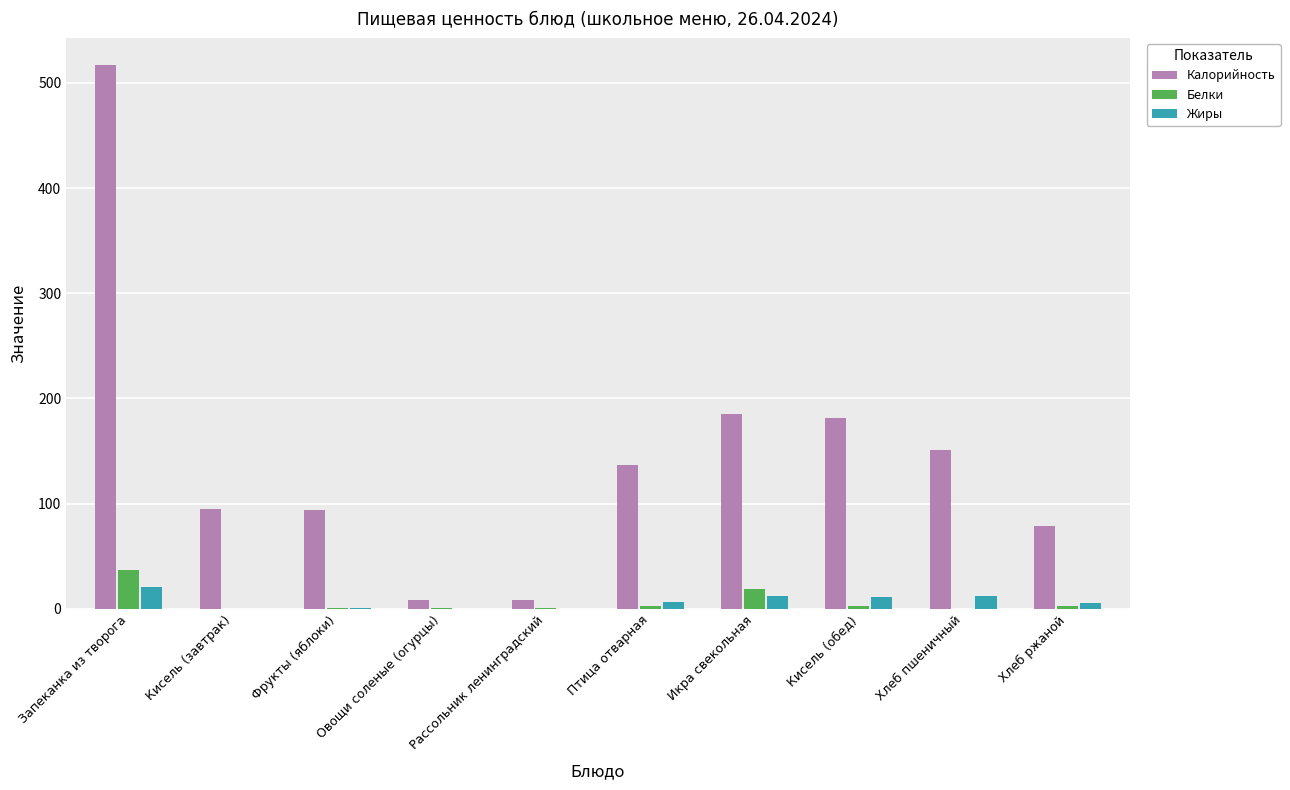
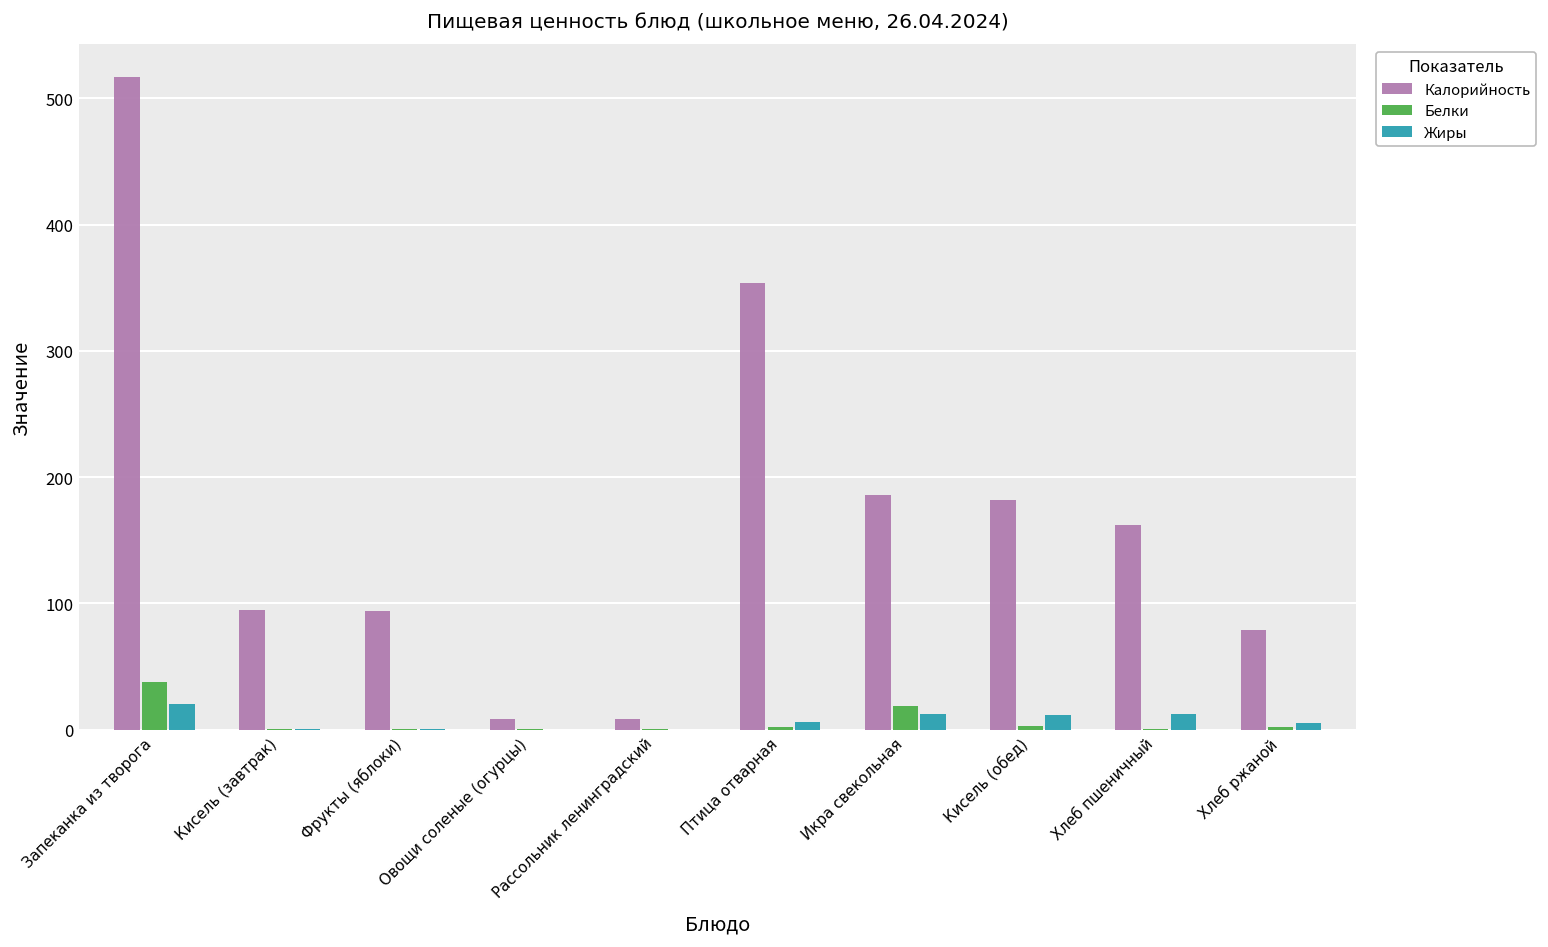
  {
    "Калорийность": {
      "Запеканка из творога": 517,
      "Кисель (завтрак)": 95,
      "Фрукты (яблоки)": 94,
      "Овощи соленые (огурцы)": 8,
      "Рассольник ленинградский": 8,
-     "Птица отварная": 137,
+     "Птица отварная": 354,
      "Икра свекольная": 186,
      "Кисель (обед)": 182,
-     "Хлеб пшеничный": 151,
+     "Хлеб пшеничный": 162,
      "Хлеб ржаной": 79
    },
    "Белки": {
      "Запеканка из творога": 37,
      "Птица отварная": 2,
      "Икра свекольная": 19,
      "Кисель (обед)": 3
    },
    "Жиры": {
      "Запеканка из творога": 21,
      "Птица отварная": 6,
      "Икра свекольная": 12,
      "Кисель (обед)": 11,
      "Хлеб пшеничный": 12,
      "Хлеб ржаной": 5
    }
  }
